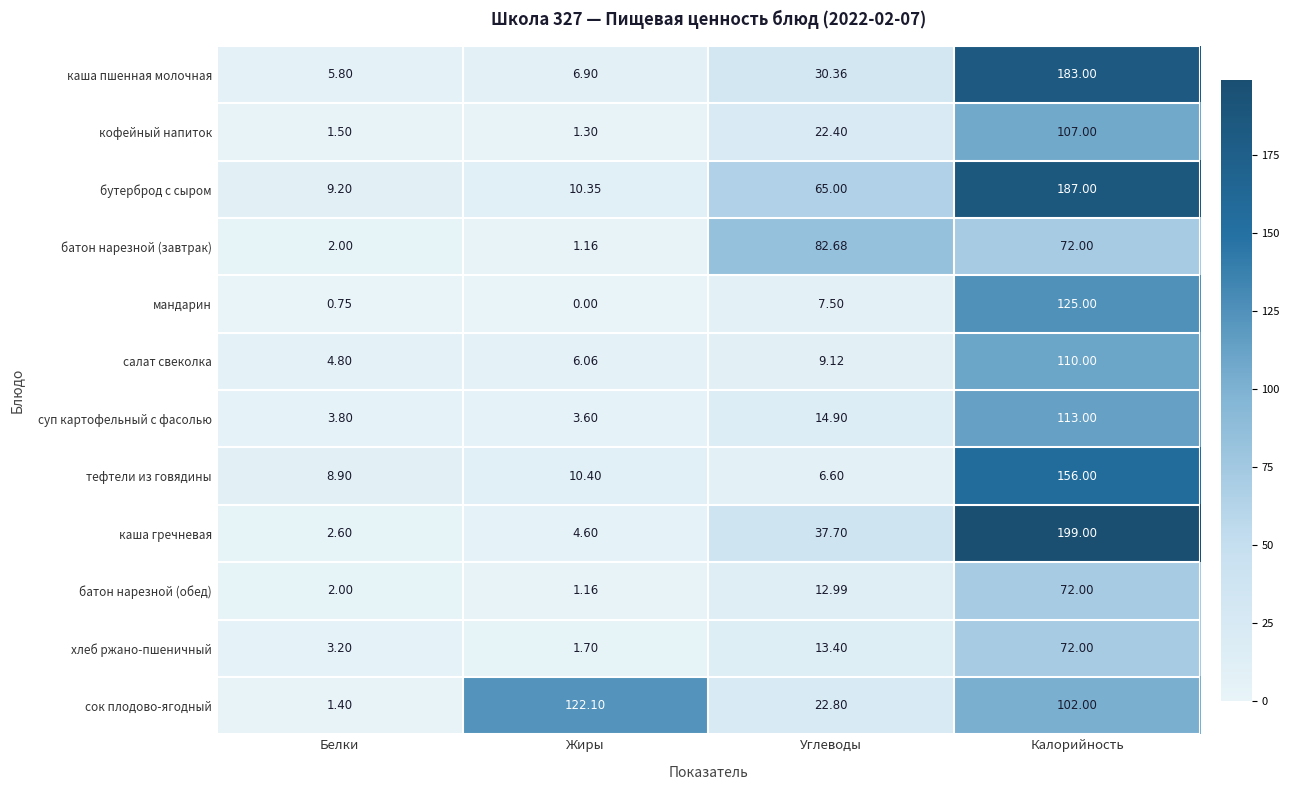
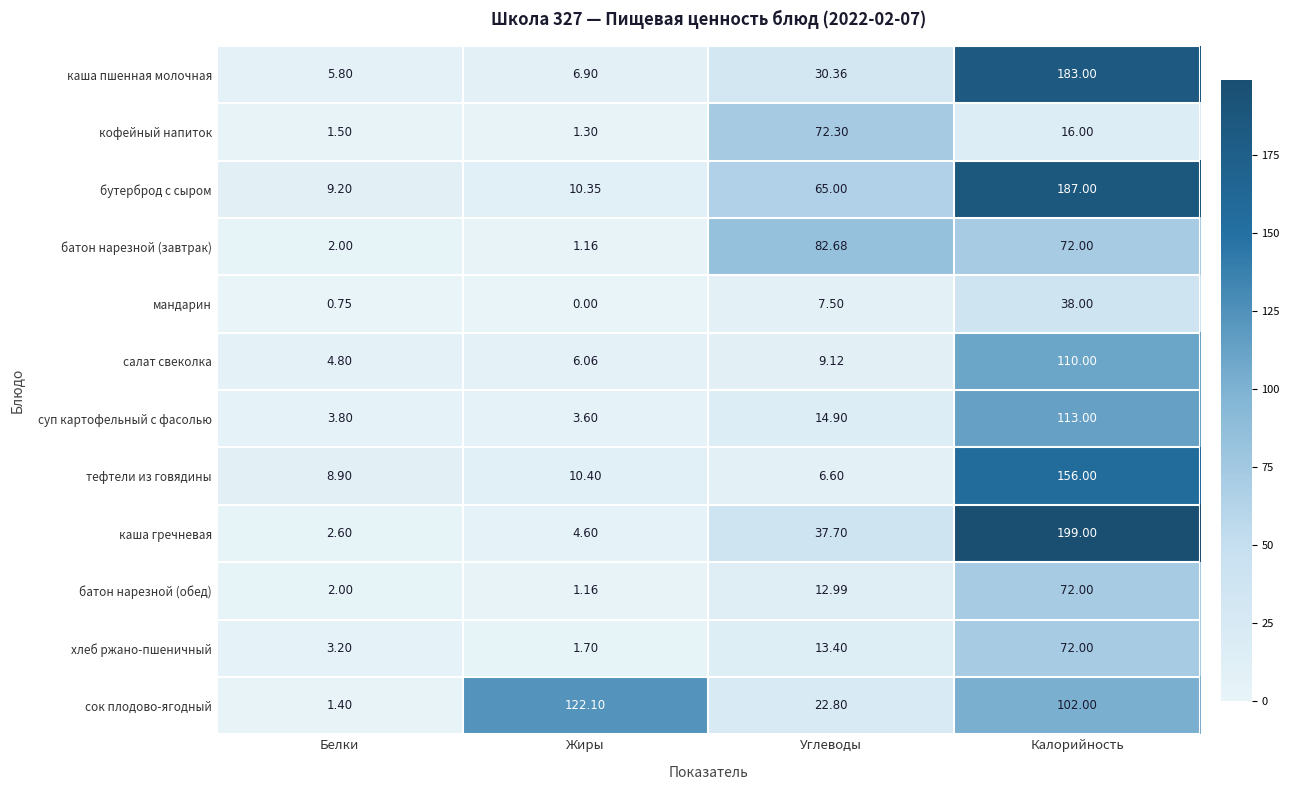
  {
    "каша пшенная молочная": {
      "Белки": 5.80,
      "Жиры": 6.90,
      "Углеводы": 30.36,
      "Калорийность": 183.00
    },
    "кофейный напиток": {
      "Белки": 1.50,
      "Жиры": 1.30,
-     "Углеводы": 22.40,
-     "Калорийность": 107.00
+     "Углеводы": 72.30,
+     "Калорийность": 16.00
    },
    "бутерброд с сыром": {
      "Белки": 9.20,
      "Жиры": 10.35,
      "Углеводы": 65.00,
      "Калорийность": 187.00
    },
    "батон нарезной (завтрак)": {
      "Белки": 2.00,
      "Жиры": 1.16,
      "Углеводы": 82.68,
      "Калорийность": 72.00
    },
    "мандарин": {
      "Белки": 0.75,
      "Жиры": 0.00,
      "Углеводы": 7.50,
-     "Калорийность": 125.00
+     "Калорийность": 38.00
    },
    "салат свеколка": {
      "Белки": 4.80,
      "Жиры": 6.06,
      "Углеводы": 9.12,
      "Калорийность": 110.00
    },
    "суп картофельный с фасолью": {
      "Белки": 3.80,
      "Жиры": 3.60,
      "Углеводы": 14.90,
      "Калорийность": 113.00
    },
    "тефтели из говядины": {
      "Белки": 8.90,
      "Жиры": 10.40,
      "Углеводы": 6.60,
      "Калорийность": 156.00
    },
    "каша гречневая": {
      "Белки": 2.60,
      "Жиры": 4.60,
      "Углеводы": 37.70,
      "Калорийность": 199.00
    },
    "батон нарезной (обед)": {
      "Белки": 2.00,
      "Жиры": 1.16,
      "Углеводы": 12.99,
      "Калорийность": 72.00
    },
    "хлеб ржано-пшеничный": {
      "Белки": 3.20,
      "Жиры": 1.70,
      "Углеводы": 13.40,
      "Калорийность": 72.00
    },
    "сок плодово-ягодный": {
      "Белки": 1.40,
      "Жиры": 122.10,
      "Углеводы": 22.80,
      "Калорийность": 102.00
    }
  }
